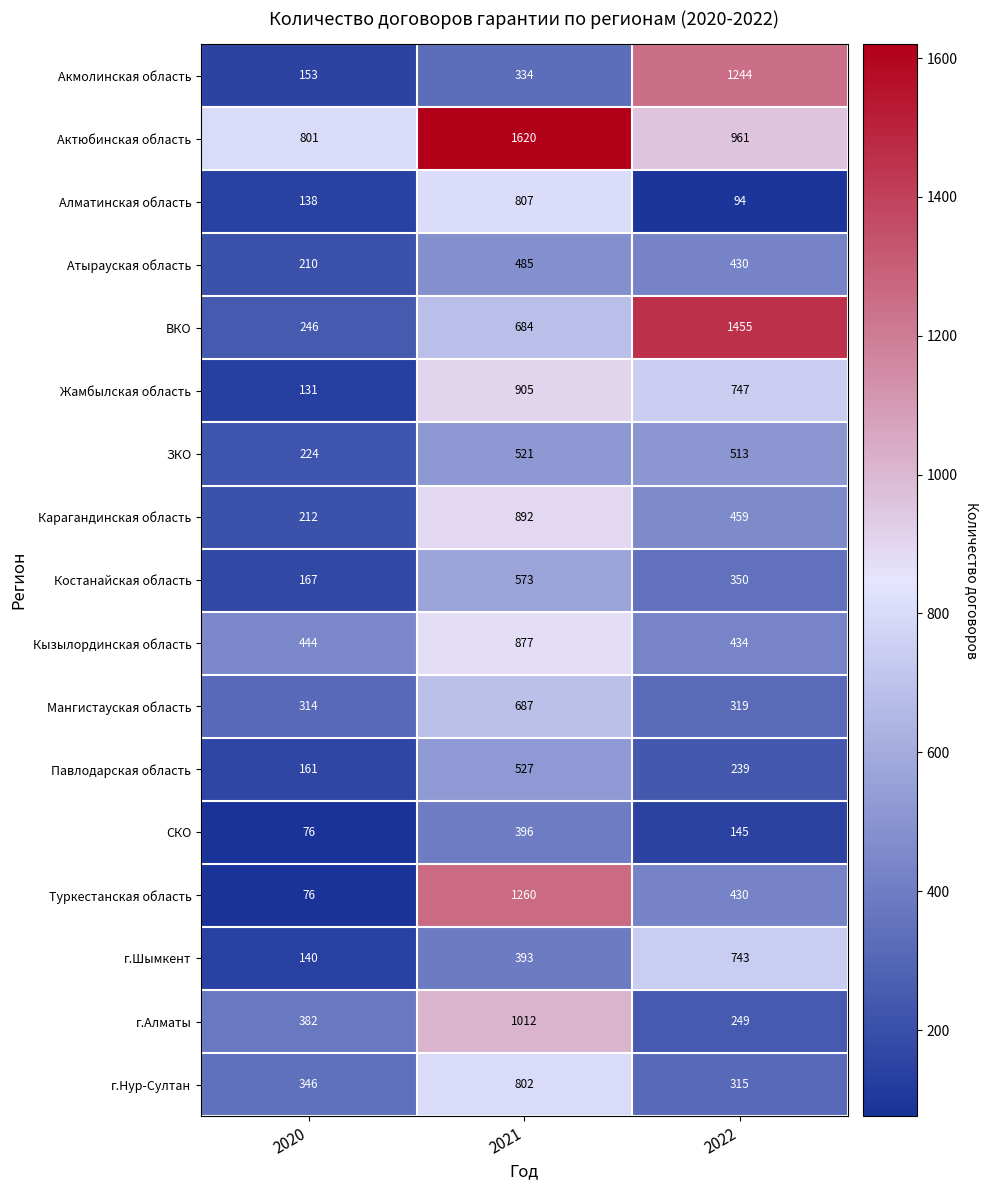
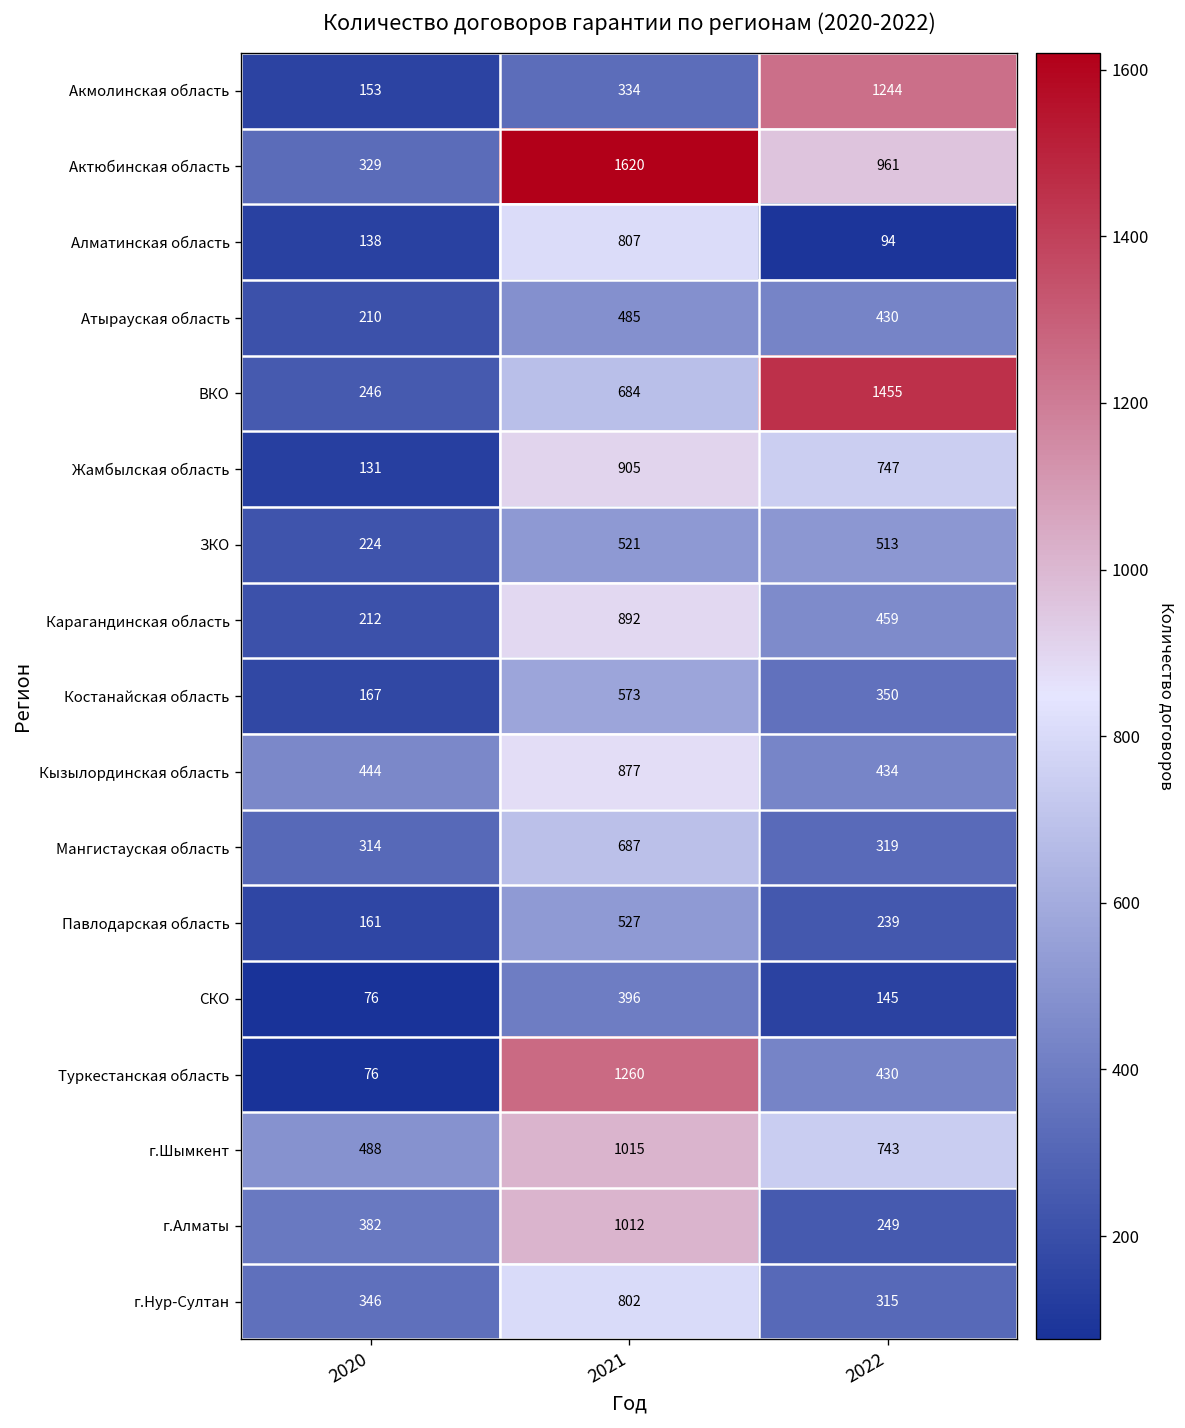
  {
    "Акмолинская область": {
      "2020": 153,
      "2021": 334,
      "2022": 1244
    },
    "Актюбинская область": {
-     "2020": 801,
+     "2020": 329,
      "2021": 1620,
      "2022": 961
    },
    "Алматинская область": {
      "2020": 138,
      "2021": 807,
      "2022": 94
    },
    "Атырауская область": {
      "2020": 210,
      "2021": 485,
      "2022": 430
    },
    "ВКО": {
      "2020": 246,
      "2021": 684,
      "2022": 1455
    },
    "Жамбылская область": {
      "2020": 131,
      "2021": 905,
      "2022": 747
    },
    "ЗКО": {
      "2020": 224,
      "2021": 521,
      "2022": 513
    },
    "Карагандинская область": {
      "2020": 212,
      "2021": 892,
      "2022": 459
    },
    "Костанайская область": {
      "2020": 167,
      "2021": 573,
      "2022": 350
    },
    "Кызылординская область": {
      "2020": 444,
      "2021": 877,
      "2022": 434
    },
    "Мангистауская область": {
      "2020": 314,
      "2021": 687,
      "2022": 319
    },
    "Павлодарская область": {
      "2020": 161,
      "2021": 527,
      "2022": 239
    },
    "СКО": {
      "2020": 76,
      "2021": 396,
      "2022": 145
    },
    "Туркестанская область": {
      "2020": 76,
      "2021": 1260,
      "2022": 430
    },
    "г.Шымкент": {
-     "2020": 140,
-     "2021": 393,
+     "2020": 488,
+     "2021": 1015,
      "2022": 743
    },
    "г.Алматы": {
      "2020": 382,
      "2021": 1012,
      "2022": 249
    },
    "г.Нур-Султан": {
      "2020": 346,
      "2021": 802,
      "2022": 315
    }
  }
